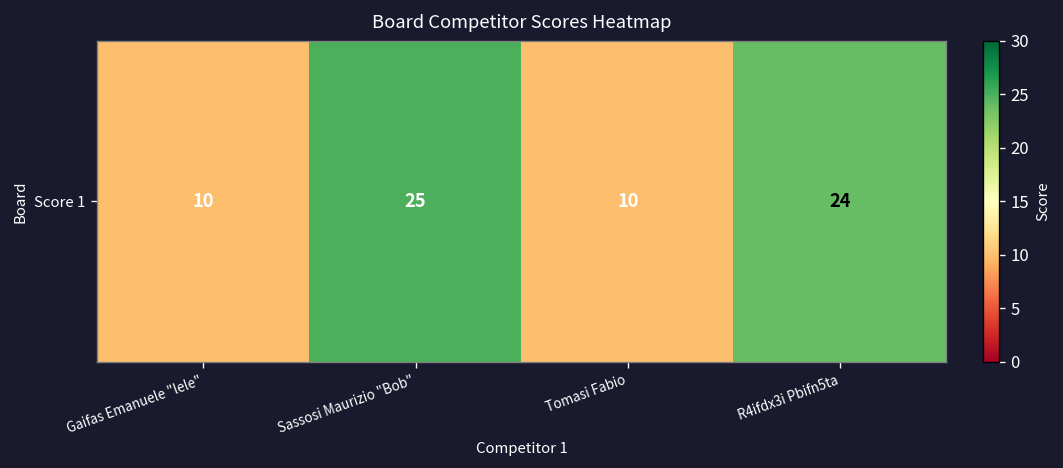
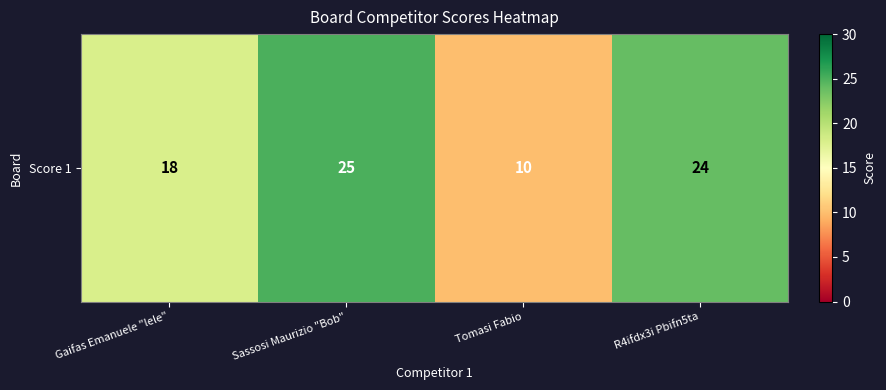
  {
    "Score 1": {
-     "Gaifas Emanuele \"lele\"": 10,
+     "Gaifas Emanuele \"lele\"": 18,
      "Sassosi Maurizio \"Bob\"": 25,
      "Tomasi Fabio": 10,
      "R4ifdx3i Pbifn5ta": 24
    }
  }
